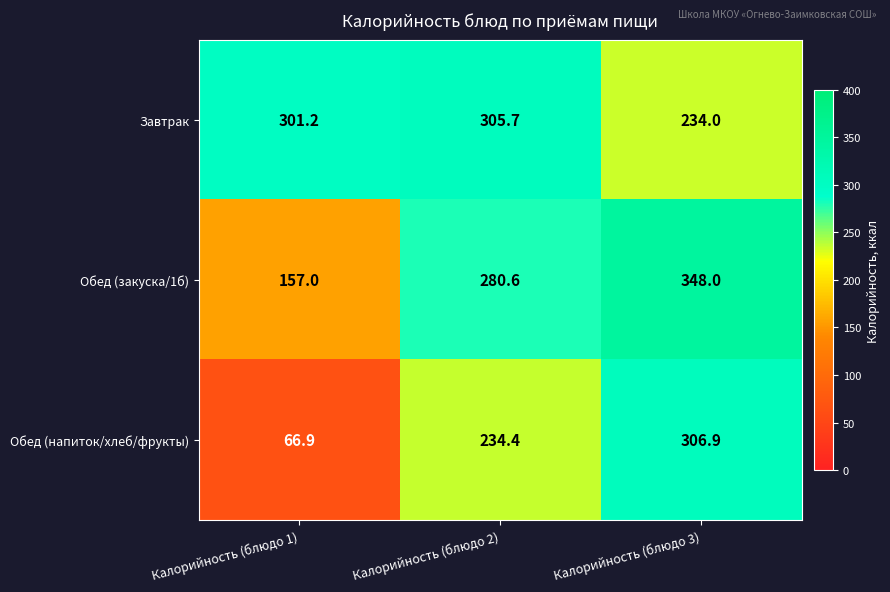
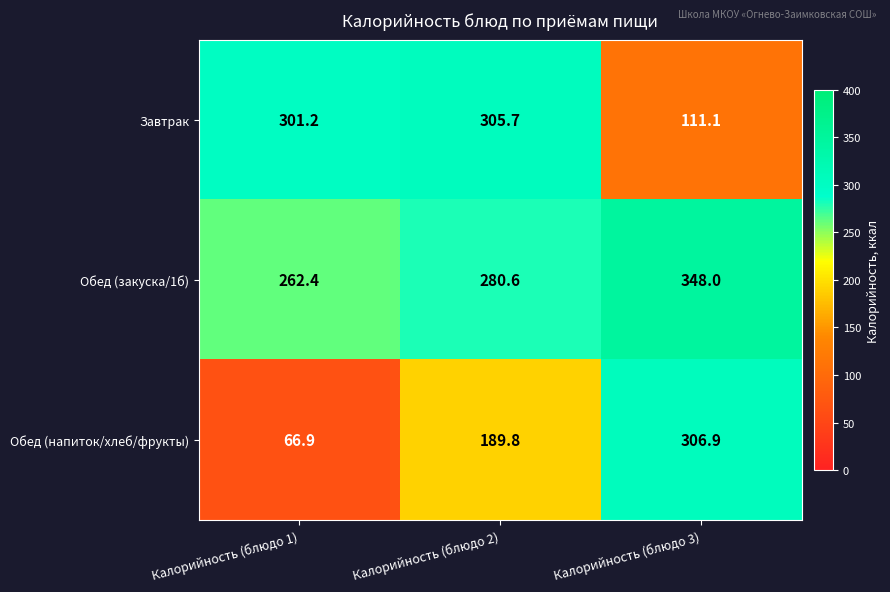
  {
    "Завтрак": {
      "Калорийность (блюдо 1)": 301.2,
      "Калорийность (блюдо 2)": 305.7,
-     "Калорийность (блюдо 3)": 234.0
+     "Калорийность (блюдо 3)": 111.1
    },
    "Обед (закуска/1б)": {
-     "Калорийность (блюдо 1)": 157.0,
+     "Калорийность (блюдо 1)": 262.4,
      "Калорийность (блюдо 2)": 280.6,
      "Калорийность (блюдо 3)": 348.0
    },
    "Обед (напиток/хлеб/фрукты)": {
      "Калорийность (блюдо 1)": 66.9,
-     "Калорийность (блюдо 2)": 234.4,
+     "Калорийность (блюдо 2)": 189.8,
      "Калорийность (блюдо 3)": 306.9
    }
  }
